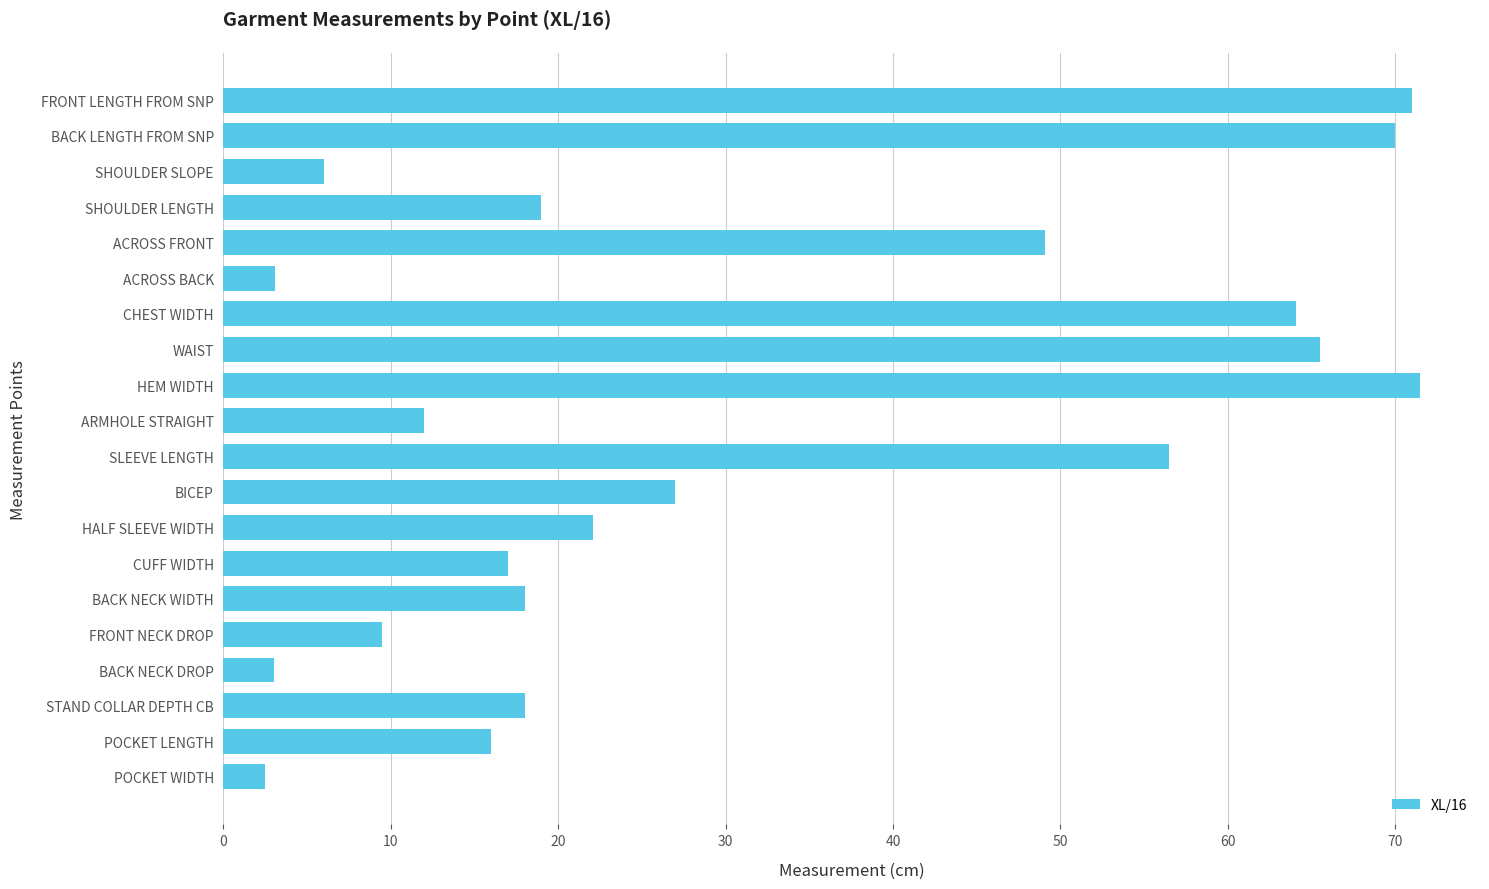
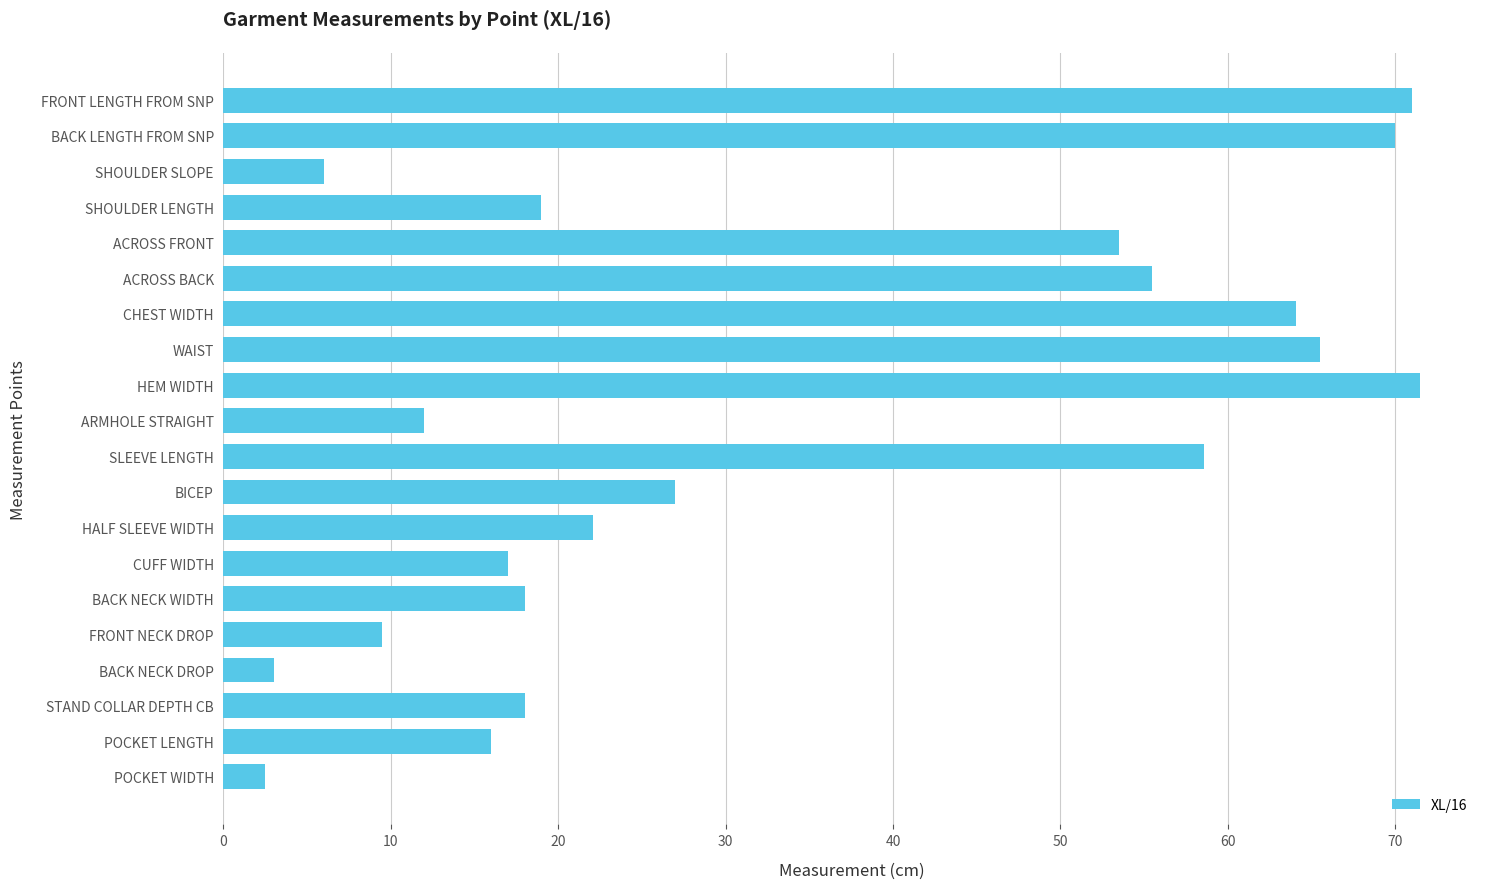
  {
    "FRONT LENGTH FROM SNP": 71.0,
    "BACK LENGTH FROM SNP": 70.0,
    "SHOULDER SLOPE": 6.0,
    "SHOULDER LENGTH": 19.0,
-   "ACROSS FRONT": 49.1,
-   "ACROSS BACK": 3.1,
+   "ACROSS FRONT": 53.5,
+   "ACROSS BACK": 55.5,
    "CHEST WIDTH": 64.1,
    "WAIST": 65.5,
    "HEM WIDTH": 71.5,
    "ARMHOLE STRAIGHT": 12.0,
-   "SLEEVE LENGTH": 56.5,
+   "SLEEVE LENGTH": 58.6,
    "BICEP": 27.0,
    "HALF SLEEVE WIDTH": 22.1,
    "CUFF WIDTH": 17.0,
    "BACK NECK WIDTH": 18.0,
    "FRONT NECK DROP": 9.5,
    "BACK NECK DROP": 3.0,
    "STAND COLLAR DEPTH CB": 18.0,
    "POCKET LENGTH": 16.0,
    "POCKET WIDTH": 2.5
  }
